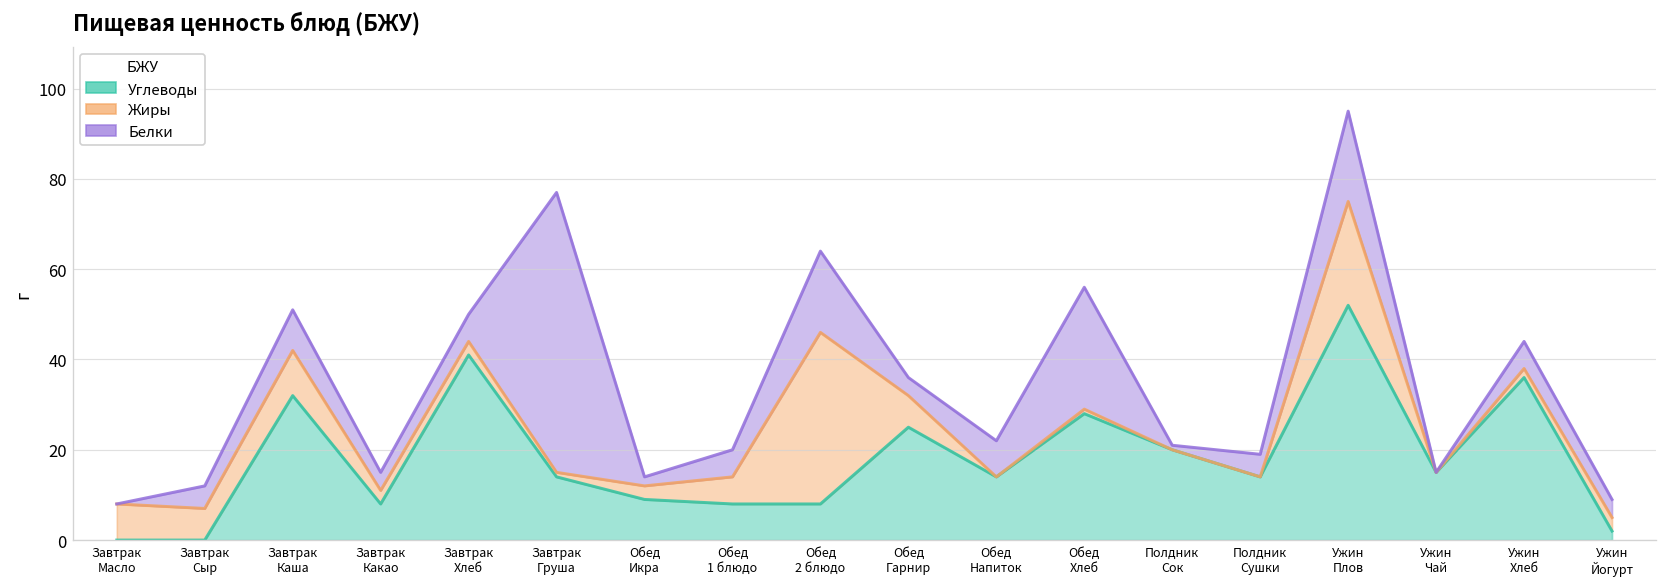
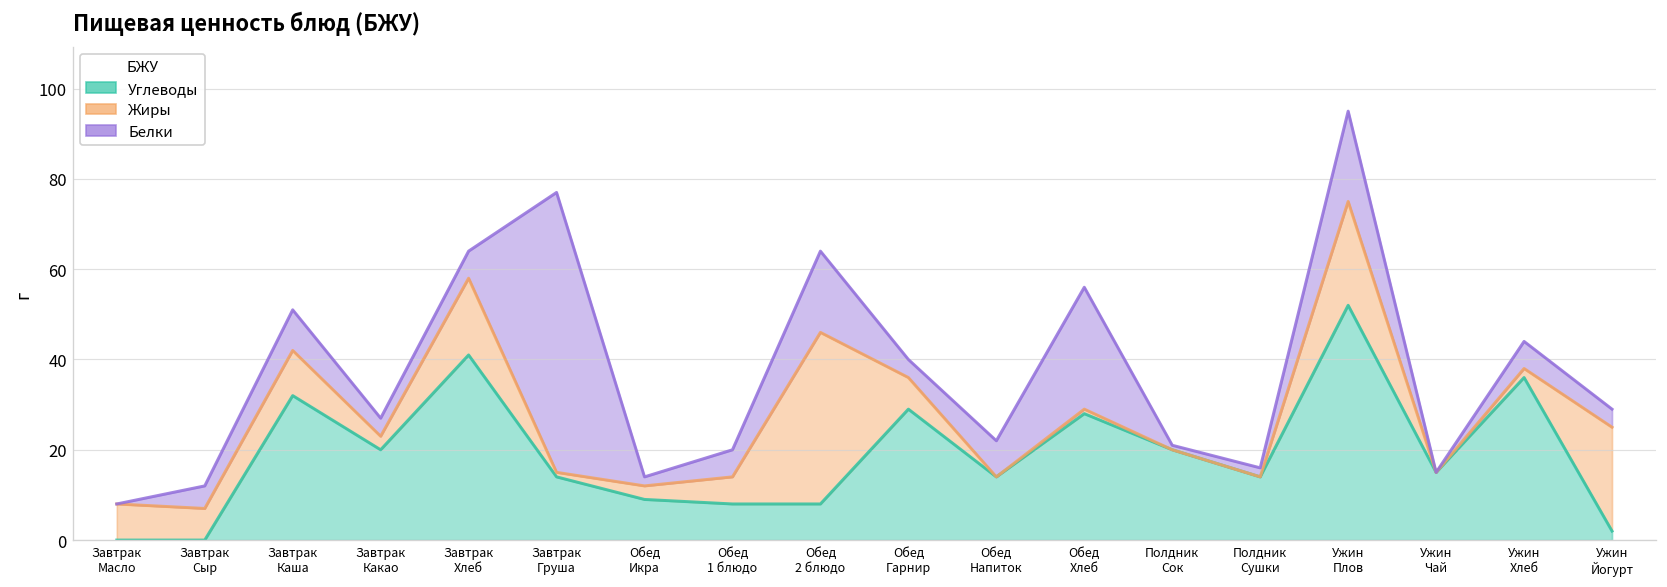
  {
    "Углеводы": {
      "Завтрак Масло": 0,
      "Завтрак Сыр": 0,
      "Завтрак Каша": 32,
-     "Завтрак Какао": 8,
+     "Завтрак Какао": 20,
      "Завтрак Хлеб": 41,
      "Завтрак Груша": 14,
      "Обед Икра": 9,
      "Обед 1 блюдо": 8,
      "Обед 2 блюдо": 8,
-     "Обед Гарнир": 25,
+     "Обед Гарнир": 29,
      "Обед Хлеб": 28,
      "Ужин Плов": 52,
      "Ужин Хлеб": 36,
      "Ужин Йогурт": 2
    },
    "Жиры": {
      "Завтрак Сыр": 7,
      "Завтрак Каша": 10,
      "Завтрак Какао": 3,
-     "Завтрак Хлеб": 3,
+     "Завтрак Хлеб": 17,
      "Завтрак Груша": 1,
      "Обед Икра": 3,
      "Обед 1 блюдо": 6,
      "Обед 2 блюдо": 38,
      "Обед Гарнир": 7,
      "Обед Хлеб": 1,
      "Ужин Плов": 23,
      "Ужин Хлеб": 2,
-     "Ужин Йогурт": 3
+     "Ужин Йогурт": 23
    },
    "Белки": {
      "Завтрак Сыр": 5,
      "Завтрак Каша": 9,
      "Завтрак Какао": 4,
      "Завтрак Хлеб": 6,
      "Завтрак Груша": 62,
      "Обед Икра": 2,
      "Обед 1 блюдо": 6,
      "Обед 2 блюдо": 18,
      "Обед Гарнир": 4,
      "Обед Напиток": 8,
      "Обед Хлеб": 27,
      "Полдник Сок": 1,
-     "Полдник Сушки": 5,
+     "Полдник Сушки": 2,
      "Ужин Плов": 20,
      "Ужин Хлеб": 6,
      "Ужин Йогурт": 4
    }
  }
